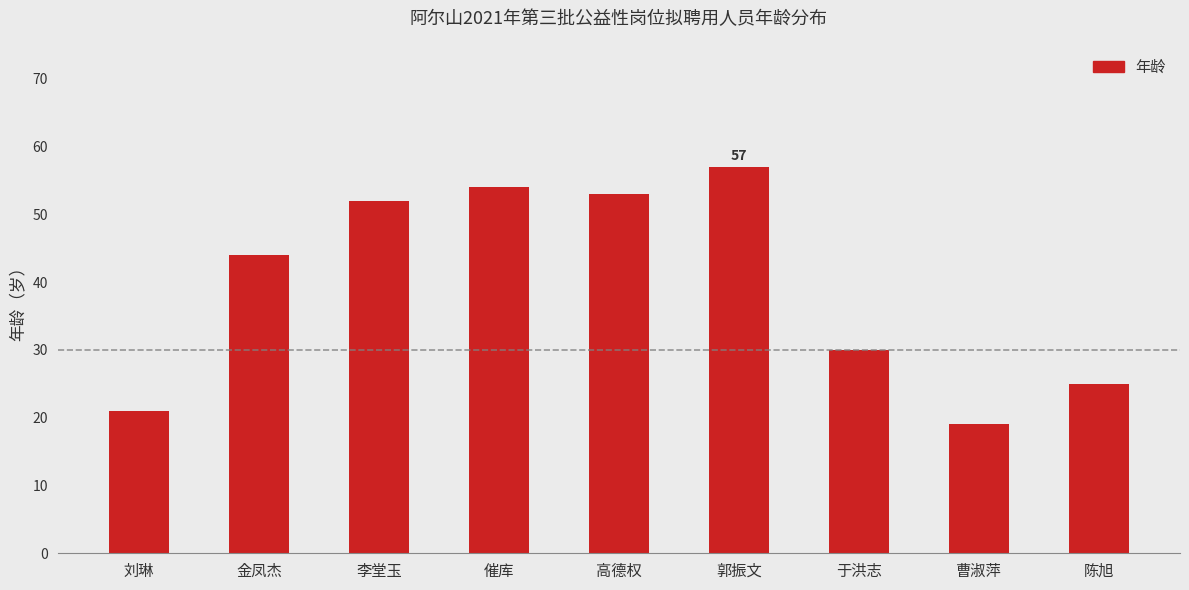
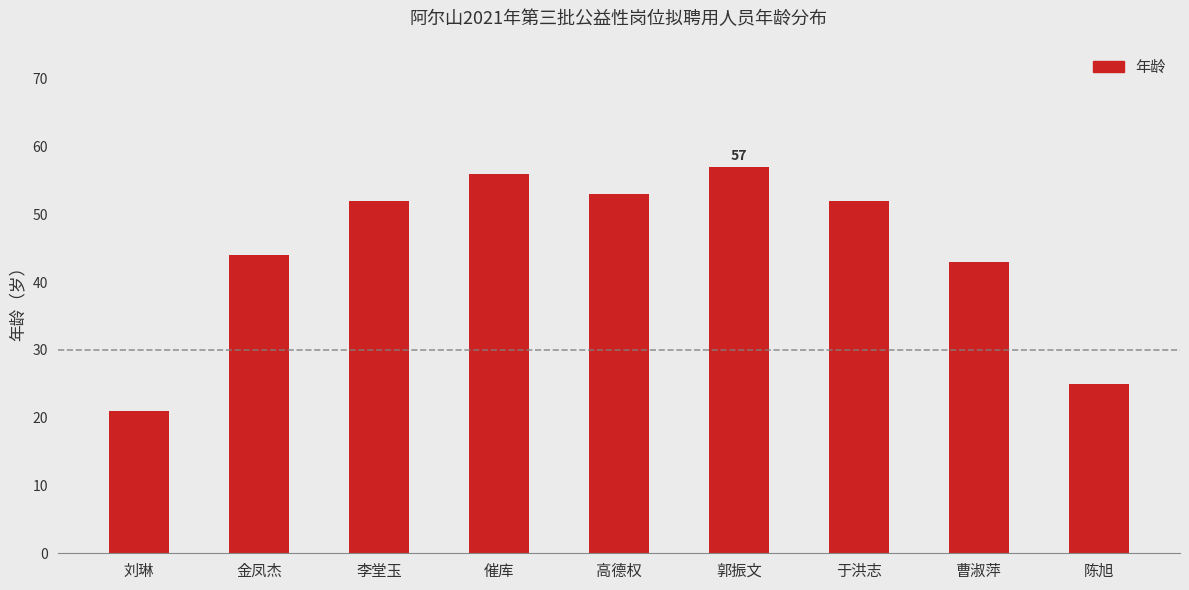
  {
    "刘琳": 21,
    "金凤杰": 44,
    "李堂玉": 52,
-   "催库": 54,
+   "催库": 56,
    "高德权": 53,
-   "于洪志": 30,
-   "曹淑萍": 19,
+   "于洪志": 52,
+   "曹淑萍": 43,
    "陈旭": 25
  }
